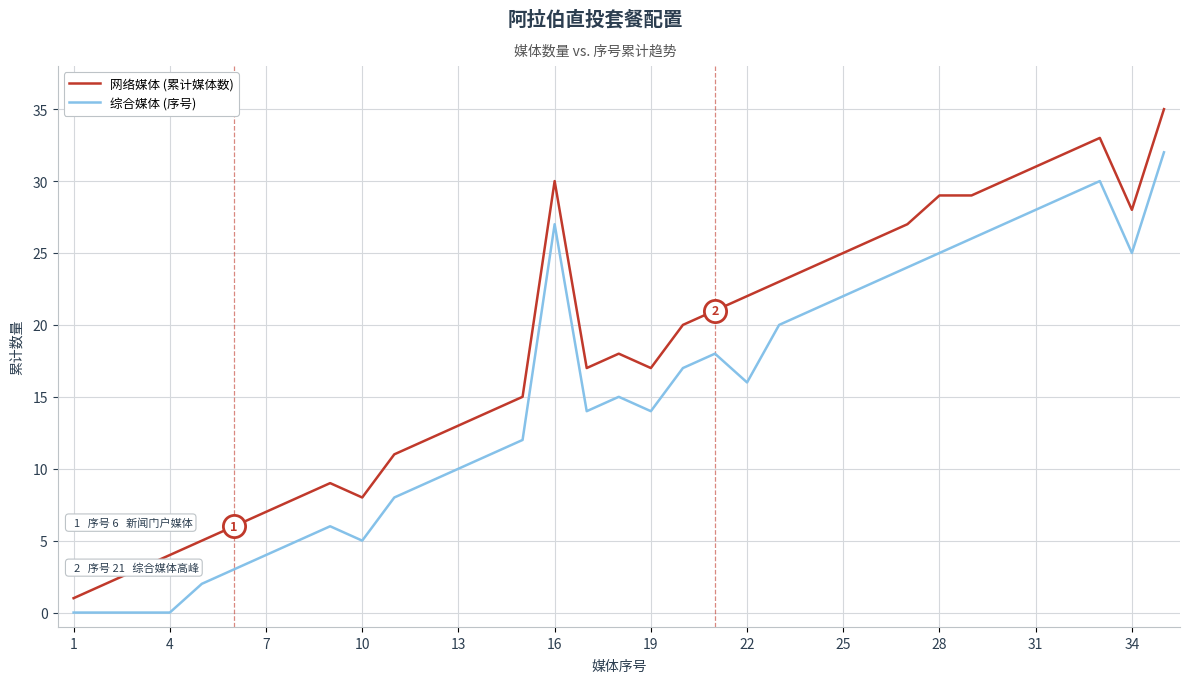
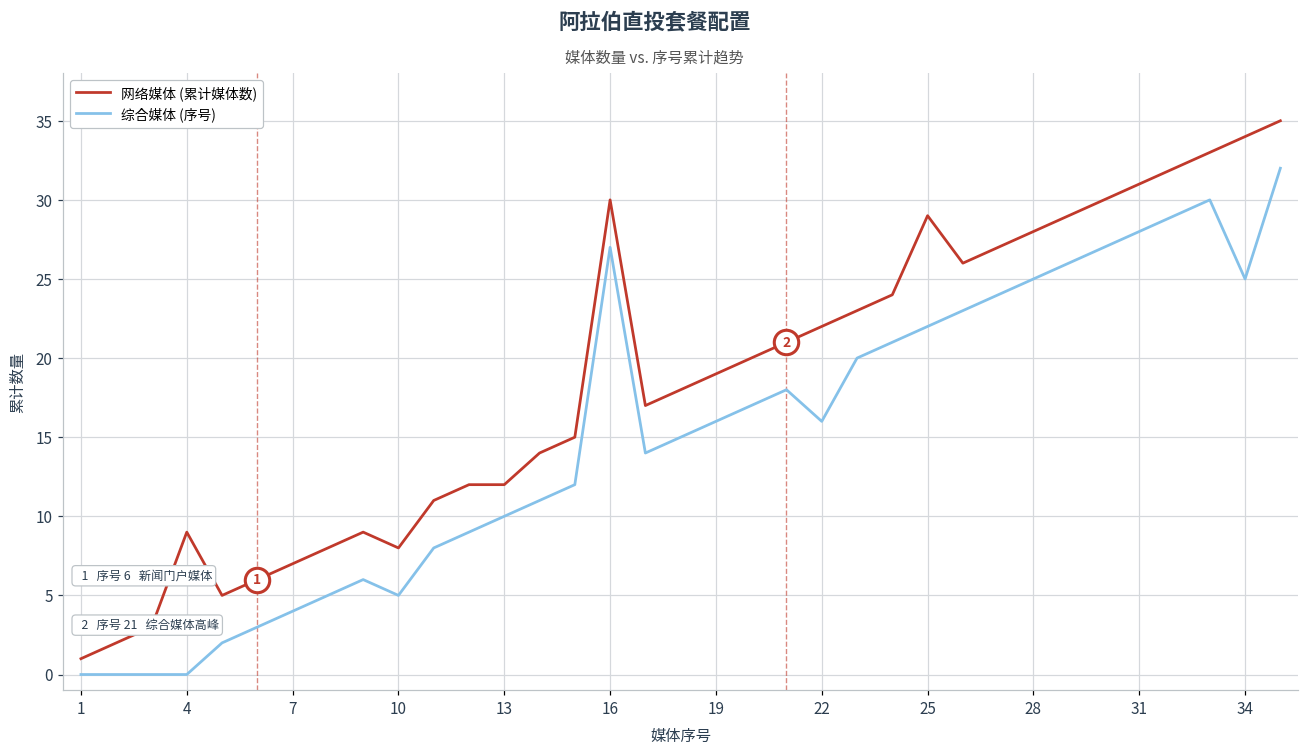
  {
    "网络媒体 (累计媒体数)": {
      "1": 1,
-     "4": 4,
+     "4": 9,
      "7": 7,
      "10": 8,
-     "13": 13,
+     "13": 12,
      "16": 30,
-     "19": 17,
+     "19": 19,
      "22": 22,
-     "25": 25,
-     "28": 29,
+     "25": 29,
+     "28": 28,
      "31": 31,
-     "34": 28
+     "34": 34
    },
    "综合媒体 (序号)": {
      "1": 0,
      "4": 0,
      "7": 4,
      "10": 5,
      "13": 10,
      "16": 27,
-     "19": 14,
+     "19": 16,
      "22": 16,
      "25": 22,
      "28": 25,
      "31": 28,
      "34": 25
    }
  }
